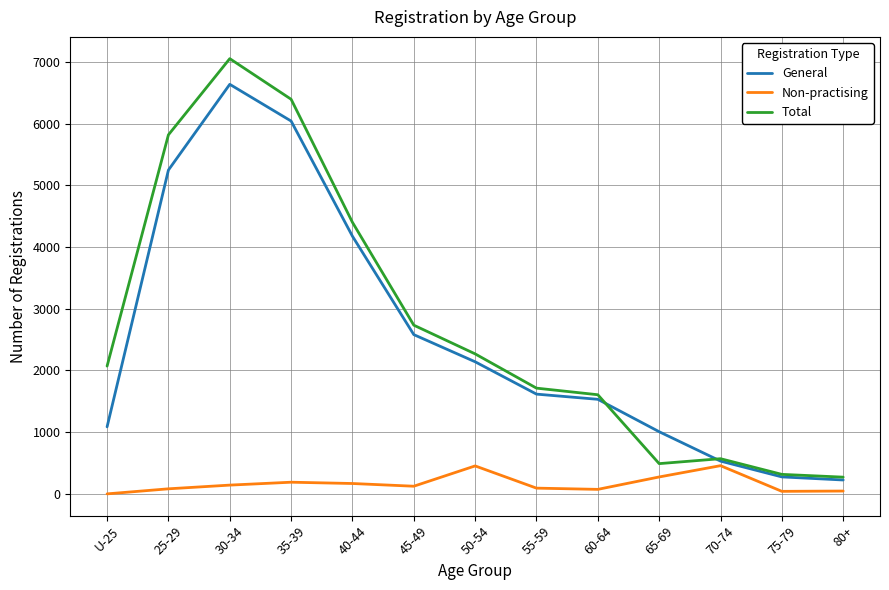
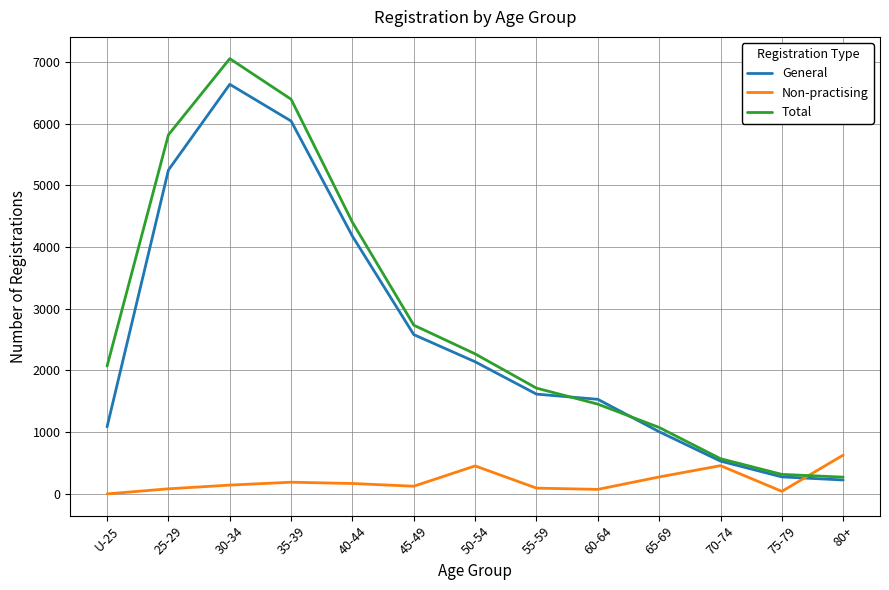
  {
    "General": {
      "U-25": 1100,
      "25-29": 5200,
      "30-34": 6600,
      "35-39": 6000,
      "40-44": 4200,
      "45-49": 2600,
      "50-54": 2100,
      "55-59": 1600,
      "60-64": 1500,
      "65-69": 1000,
      "80+": 200
    },
    "Non-practising": {
      "U-25": 0,
      "25-29": 100,
      "30-34": 100,
      "35-39": 200,
      "40-44": 200,
      "45-49": 100,
      "50-54": 500,
      "55-59": 100,
      "60-64": 100,
      "65-69": 300,
      "70-74": 500,
      "75-79": 0,
-     "80+": 0
+     "80+": 600
    },
    "Total": {
      "U-25": 2100,
      "25-29": 5800,
      "30-34": 7100,
      "35-39": 6400,
      "40-44": 4400,
      "45-49": 2700,
      "50-54": 2300,
      "55-59": 1700,
-     "60-64": 1600,
-     "65-69": 500,
+     "60-64": 1500,
+     "65-69": 1100,
      "80+": 300
    }
  }
